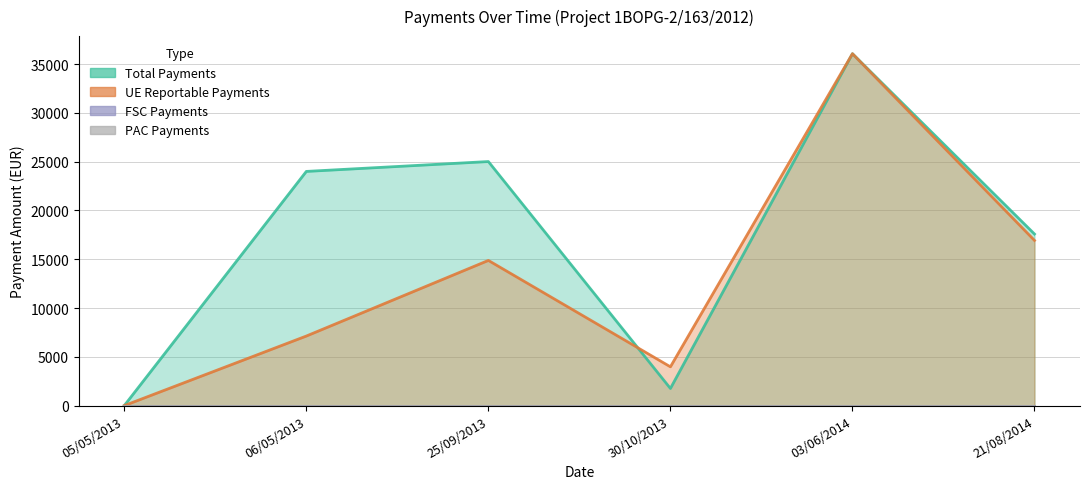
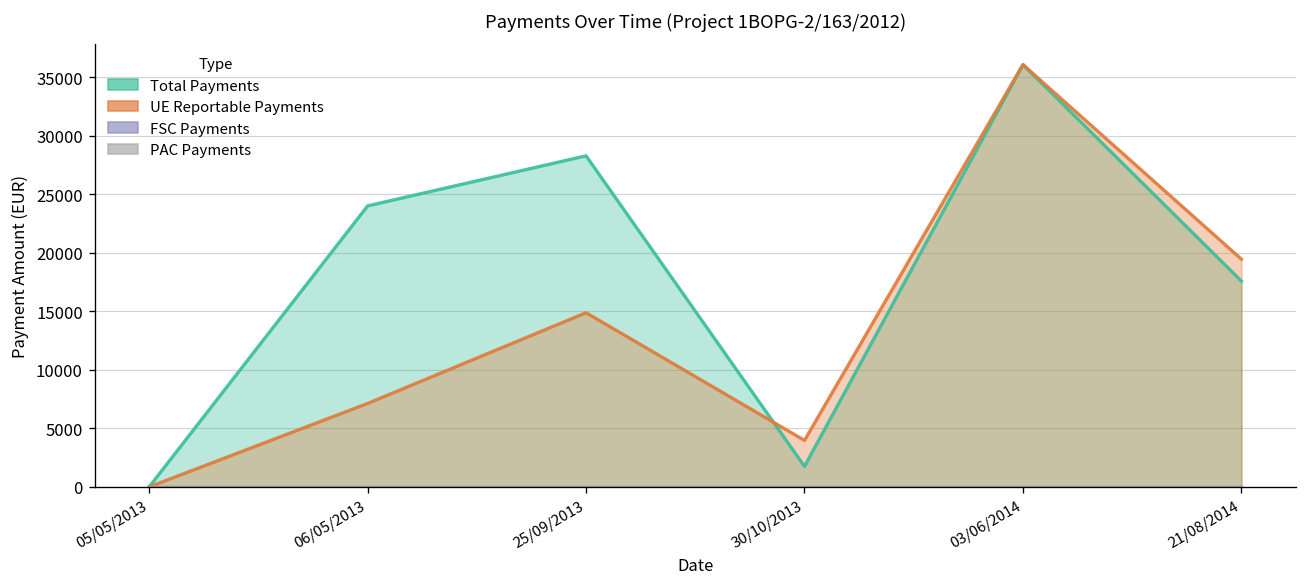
  {
    "Total Payments": {
      "06/05/2013": 24000,
-     "25/09/2013": 25000,
+     "25/09/2013": 28000,
      "30/10/2013": 2000,
      "21/08/2014": 18000
    },
    "UE Reportable Payments": {
      "06/05/2013": 7000,
      "25/09/2013": 15000,
      "30/10/2013": 4000,
-     "21/08/2014": 17000
+     "21/08/2014": 19000
    },
    "PAC Payments": {
      "06/05/2013": 0,
      "25/09/2013": 0,
      "30/10/2013": 0,
      "03/06/2014": 0,
      "21/08/2014": 0
    }
  }
